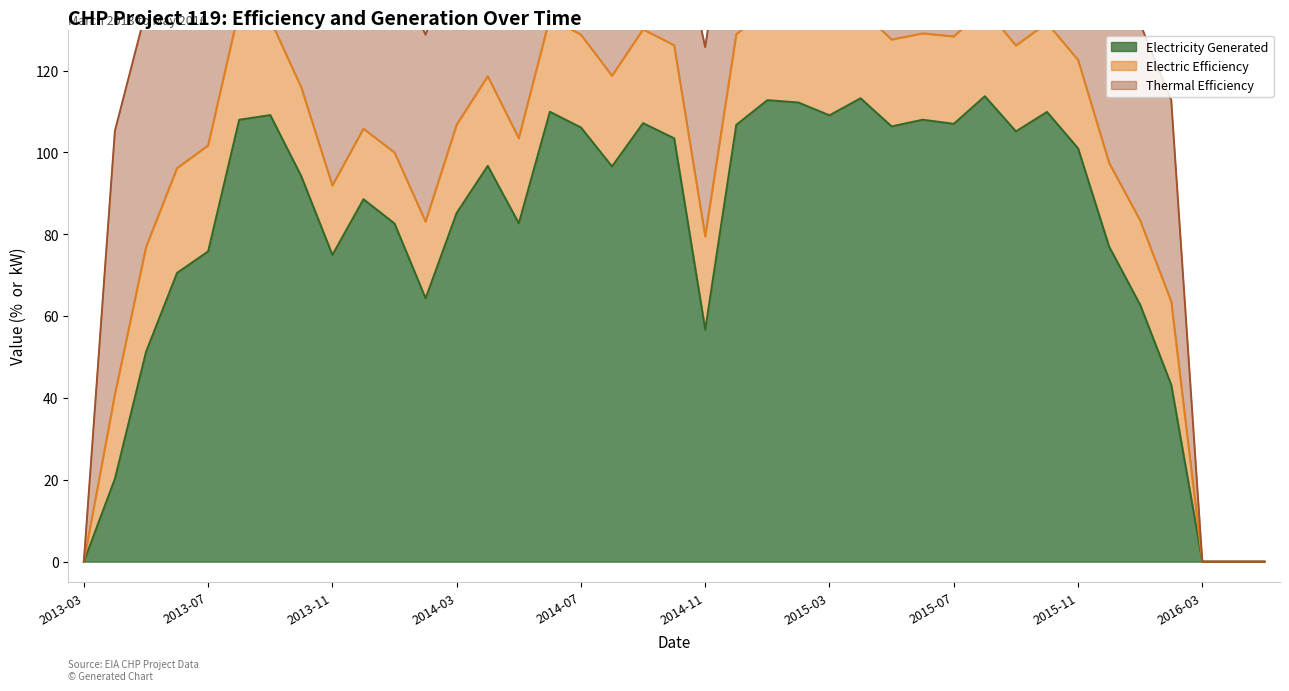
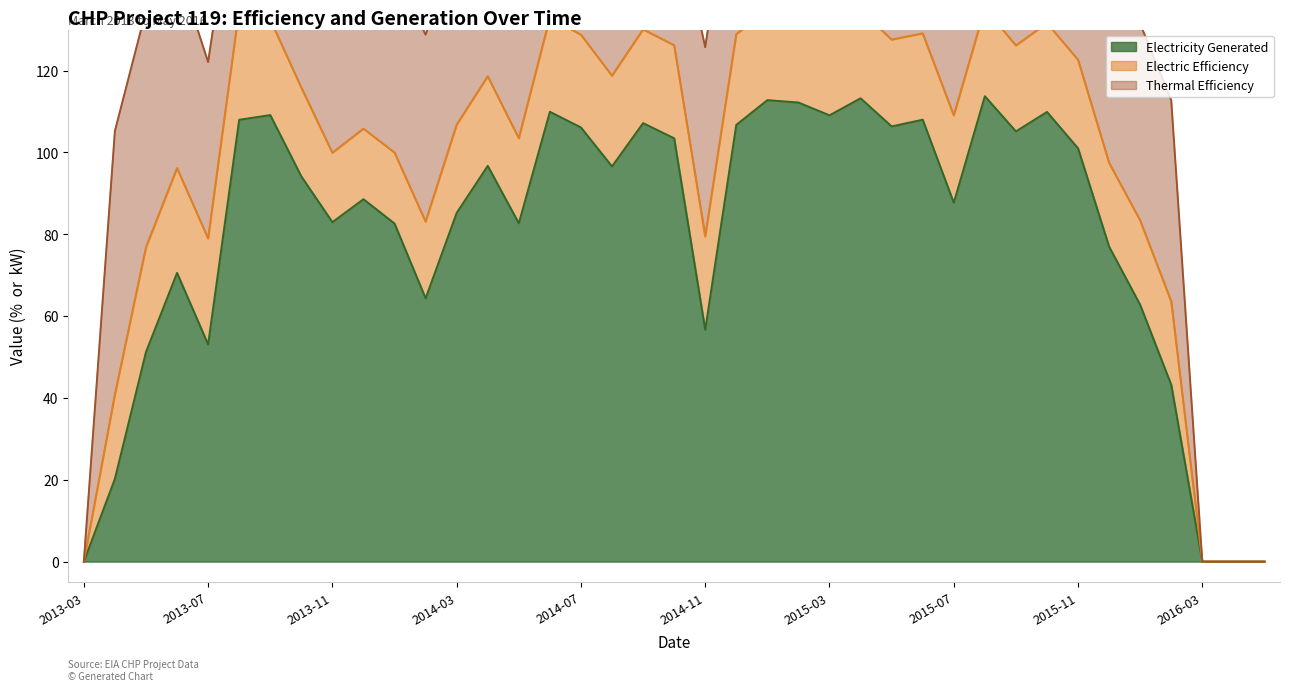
  {
    "Electricity Generated": {
-     "2013-07": 76,
-     "2013-11": 75,
+     "2013-07": 53,
+     "2013-11": 83,
      "2014-03": 85,
      "2014-07": 106,
      "2014-11": 57,
      "2015-03": 109,
-     "2015-07": 107,
+     "2015-07": 88,
      "2015-11": 101
    }
  }
